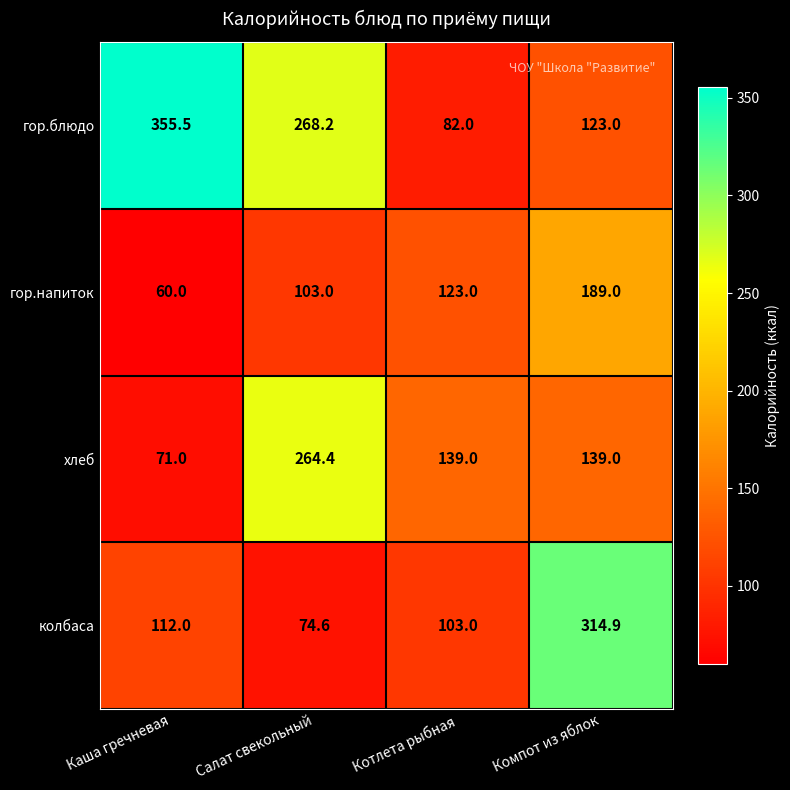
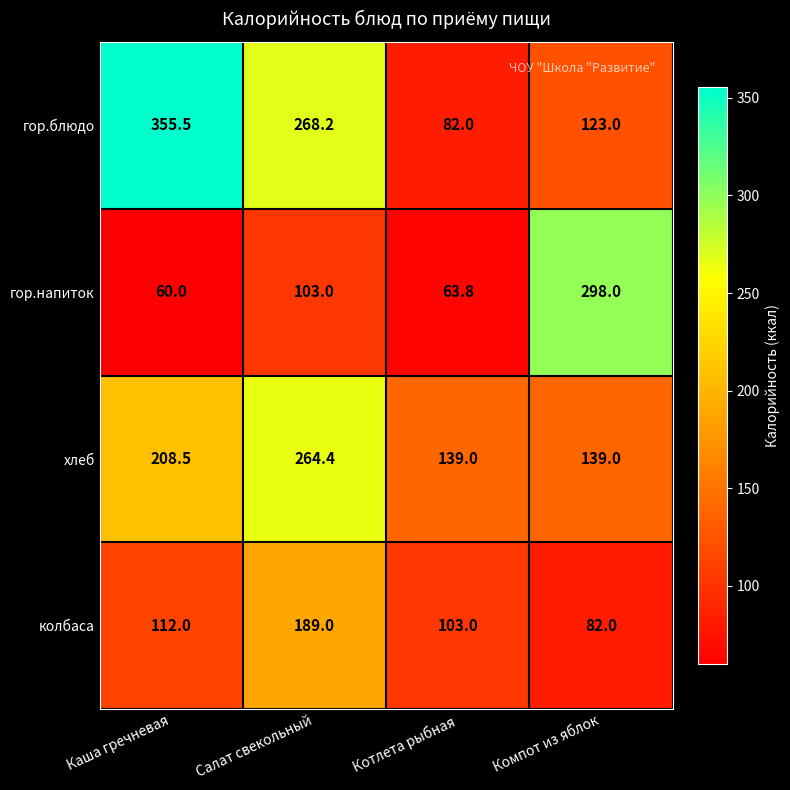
  {
    "гор.блюдо": {
      "Каша гречневая": 355.5,
      "Салат свекольный": 268.2,
      "Котлета рыбная": 82.0
    },
    "гор.напиток": {
      "Каша гречневая": 60.0,
      "Салат свекольный": 103.0,
-     "Котлета рыбная": 123.0,
-     "Компот из яблок": 189.0
+     "Котлета рыбная": 63.8,
+     "Компот из яблок": 298.0
    },
    "хлеб": {
-     "Каша гречневая": 71.0,
+     "Каша гречневая": 208.5,
      "Салат свекольный": 264.4,
      "Котлета рыбная": 139.0,
      "Компот из яблок": 139.0
    },
    "колбаса": {
      "Каша гречневая": 112.0,
-     "Салат свекольный": 74.6,
+     "Салат свекольный": 189.0,
      "Котлета рыбная": 103.0,
-     "Компот из яблок": 314.9
+     "Компот из яблок": 82.0
    }
  }
